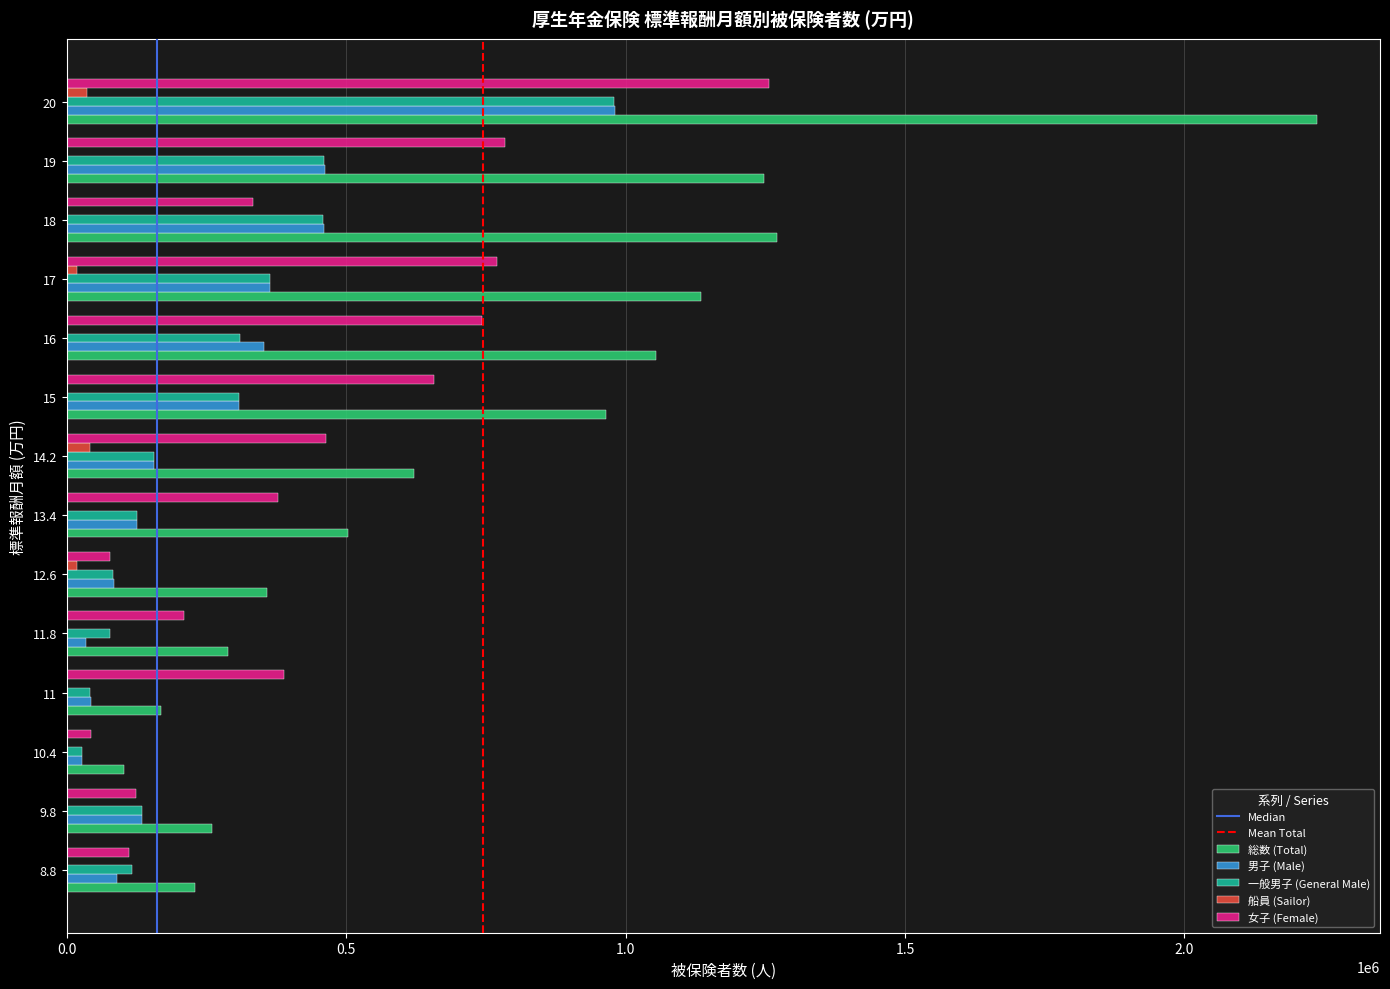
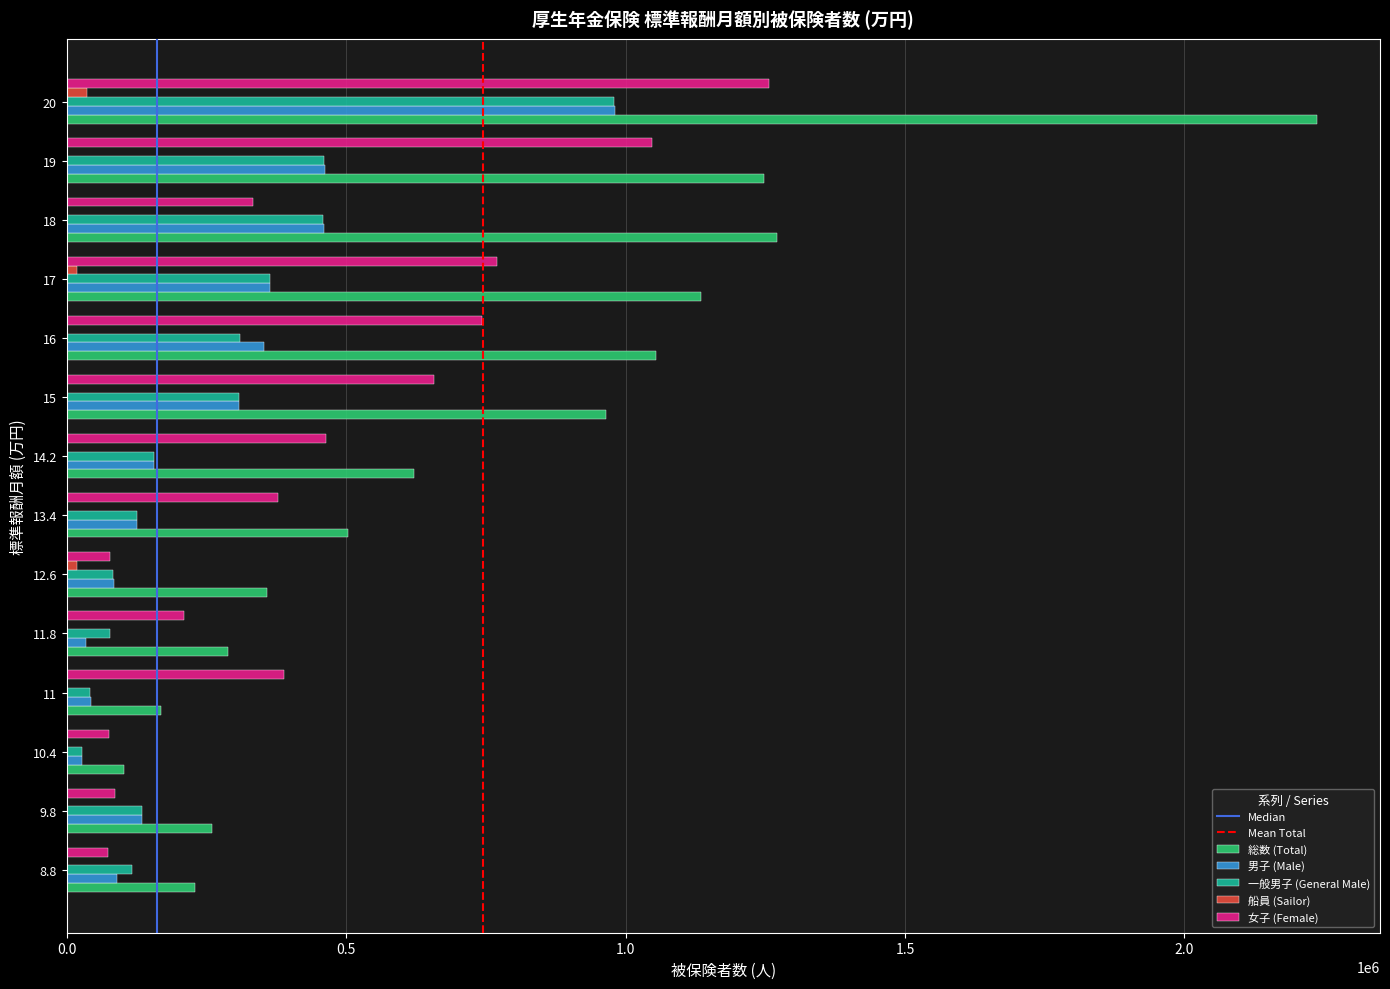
  {
    "男子 (Male)": {
      "20": 980000,
      "19": 460000,
      "18": 460000,
      "17": 360000,
      "16": 350000,
      "15": 310000,
      "14.2": 160000,
      "13.4": 130000,
      "12.6": 80000,
      "11.8": 30000,
      "11": 40000,
      "10.4": 30000,
      "9.8": 140000,
      "8.8": 90000
    },
    "船員 (Sailor)": {
      "20": 40000,
      "17": 20000,
-     "14.2": 40000,
+     "14.2": 0,
      "12.6": 20000
    },
    "女子 (Female)": {
      "20": 1260000,
-     "19": 790000,
+     "19": 1050000,
      "18": 330000,
      "17": 770000,
      "16": 740000,
      "15": 660000,
      "14.2": 460000,
      "13.4": 380000,
      "12.6": 80000,
      "11.8": 210000,
      "11": 390000,
-     "10.4": 40000,
-     "9.8": 120000,
-     "8.8": 110000
+     "10.4": 70000,
+     "9.8": 90000,
+     "8.8": 70000
    }
  }
